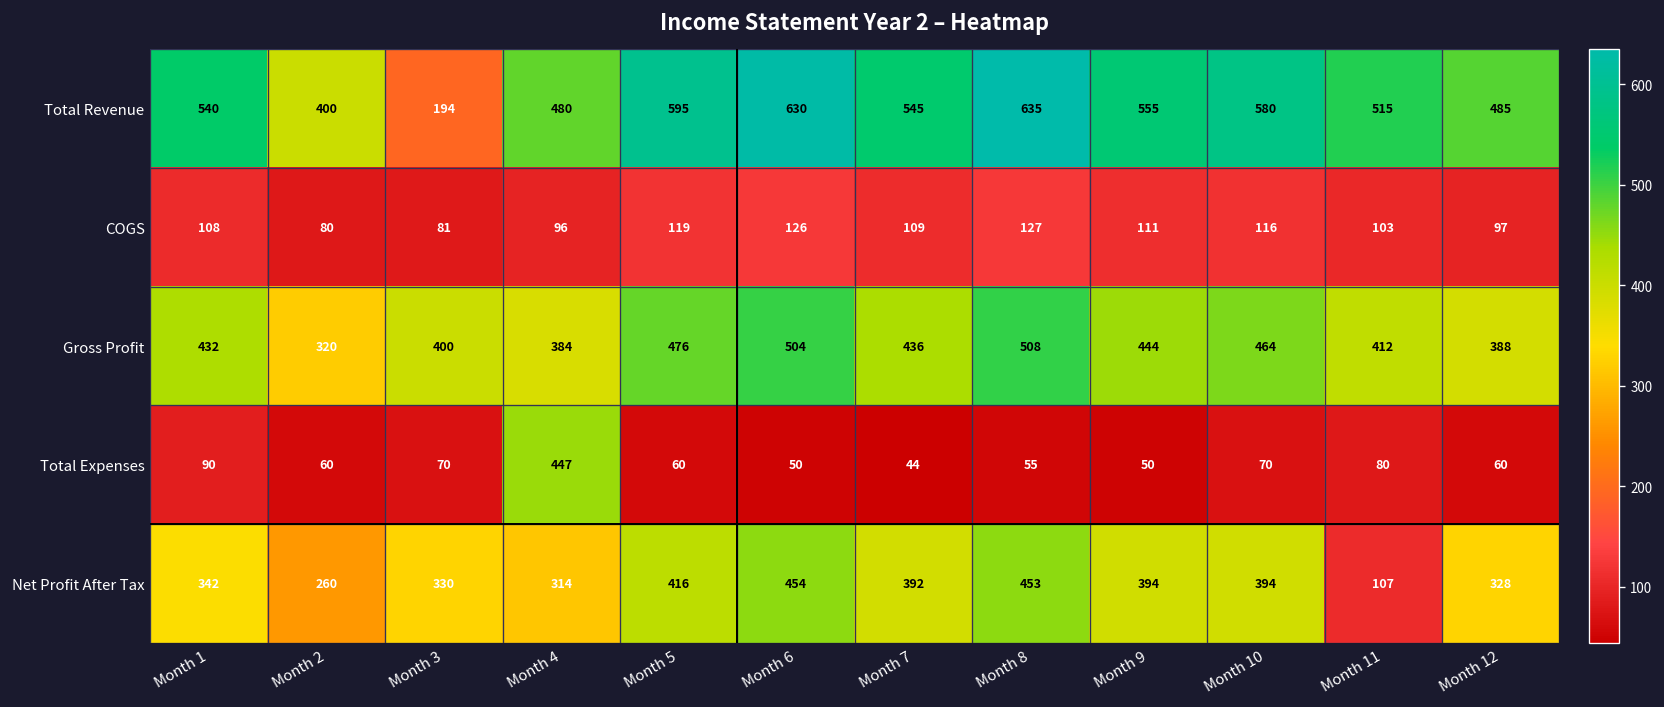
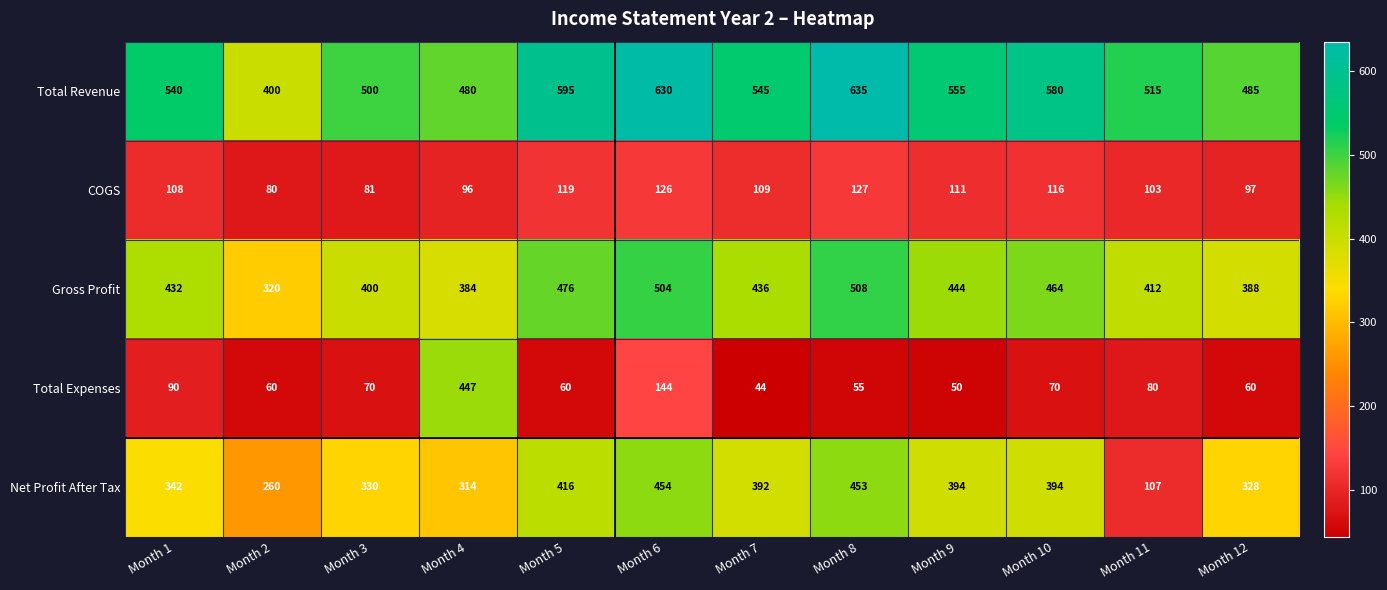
  {
    "Total Revenue": {
      "Month 1": 540,
      "Month 2": 400,
-     "Month 3": 194,
+     "Month 3": 500,
      "Month 4": 480,
      "Month 5": 595,
      "Month 6": 630,
      "Month 7": 545,
      "Month 8": 635,
      "Month 9": 555,
      "Month 10": 580,
      "Month 11": 515,
      "Month 12": 485
    },
    "COGS": {
      "Month 1": 108,
      "Month 2": 80,
      "Month 3": 81,
      "Month 4": 96,
      "Month 5": 119,
      "Month 6": 126,
      "Month 7": 109,
      "Month 8": 127,
      "Month 9": 111,
      "Month 10": 116,
      "Month 11": 103,
      "Month 12": 97
    },
    "Gross Profit": {
      "Month 1": 432,
      "Month 2": 320,
      "Month 3": 400,
      "Month 4": 384,
      "Month 5": 476,
      "Month 6": 504,
      "Month 7": 436,
      "Month 8": 508,
      "Month 9": 444,
      "Month 10": 464,
      "Month 11": 412,
      "Month 12": 388
    },
    "Total Expenses": {
      "Month 1": 90,
      "Month 2": 60,
      "Month 3": 70,
      "Month 4": 447,
      "Month 5": 60,
-     "Month 6": 50,
+     "Month 6": 144,
      "Month 7": 44,
      "Month 8": 55,
      "Month 9": 50,
      "Month 10": 70,
      "Month 11": 80,
      "Month 12": 60
    },
    "Net Profit After Tax": {
      "Month 1": 342,
      "Month 2": 260,
      "Month 3": 330,
      "Month 4": 314,
      "Month 5": 416,
      "Month 6": 454,
      "Month 7": 392,
      "Month 8": 453,
      "Month 9": 394,
      "Month 10": 394,
      "Month 11": 107,
      "Month 12": 328
    }
  }
